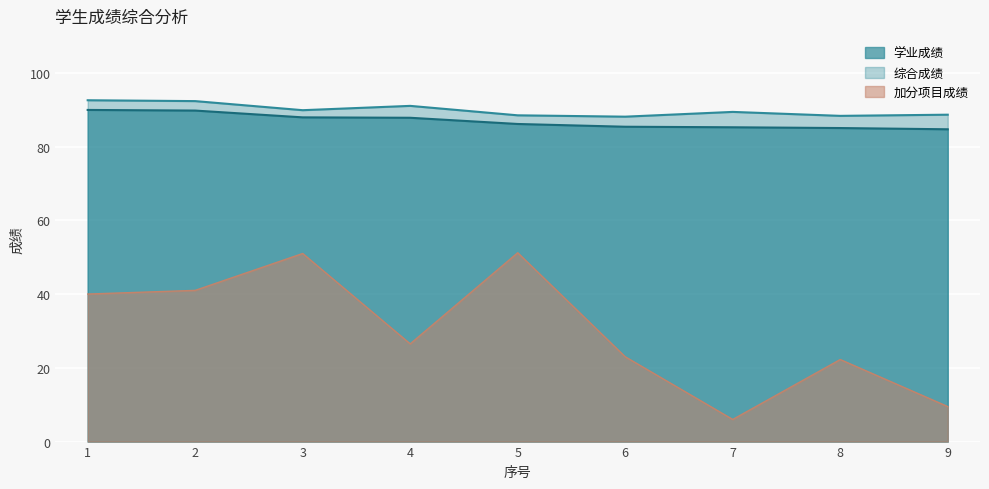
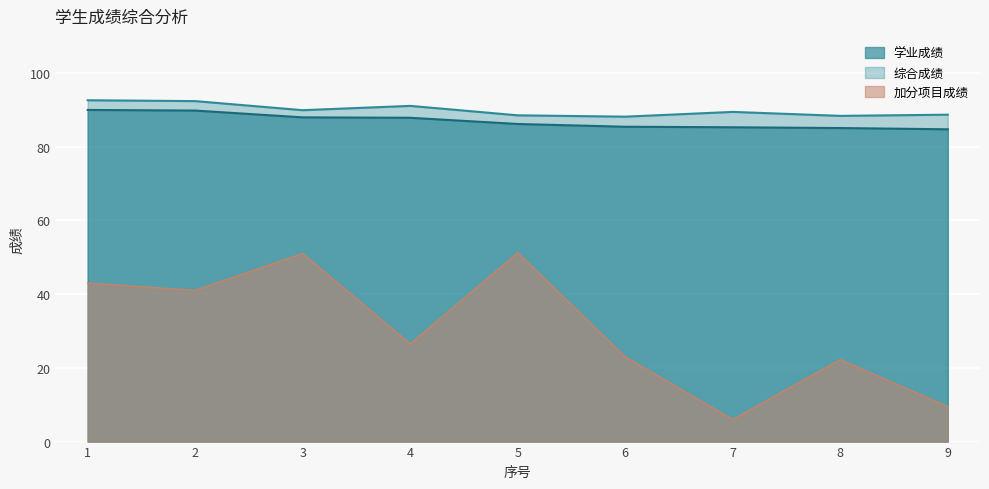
  {
    "加分项目成绩": {
-     "1": 40,
+     "1": 43,
      "2": 41,
      "3": 51,
      "4": 27,
      "5": 51,
      "6": 23,
      "7": 6,
      "8": 22,
      "9": 10
    }
  }
